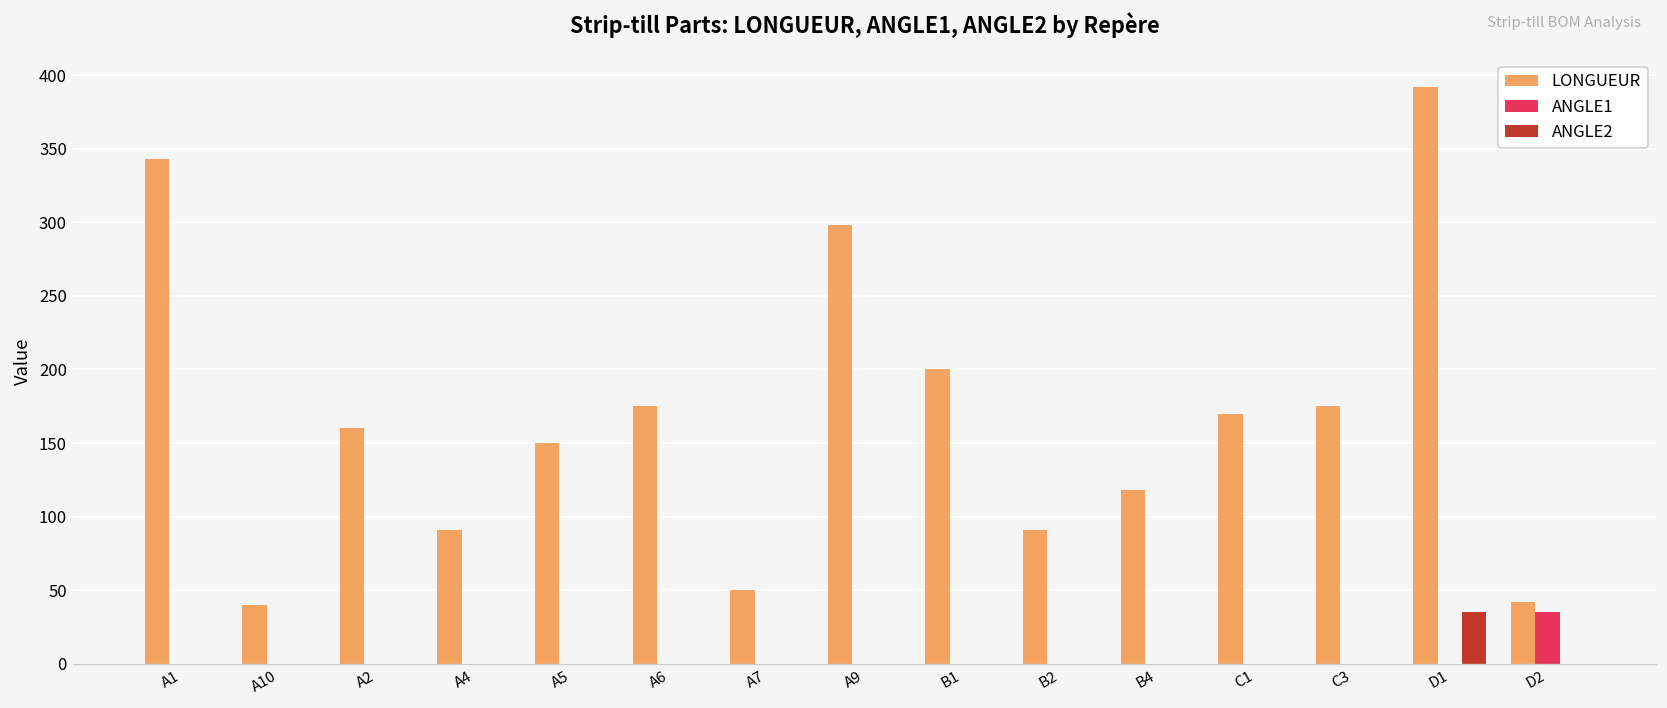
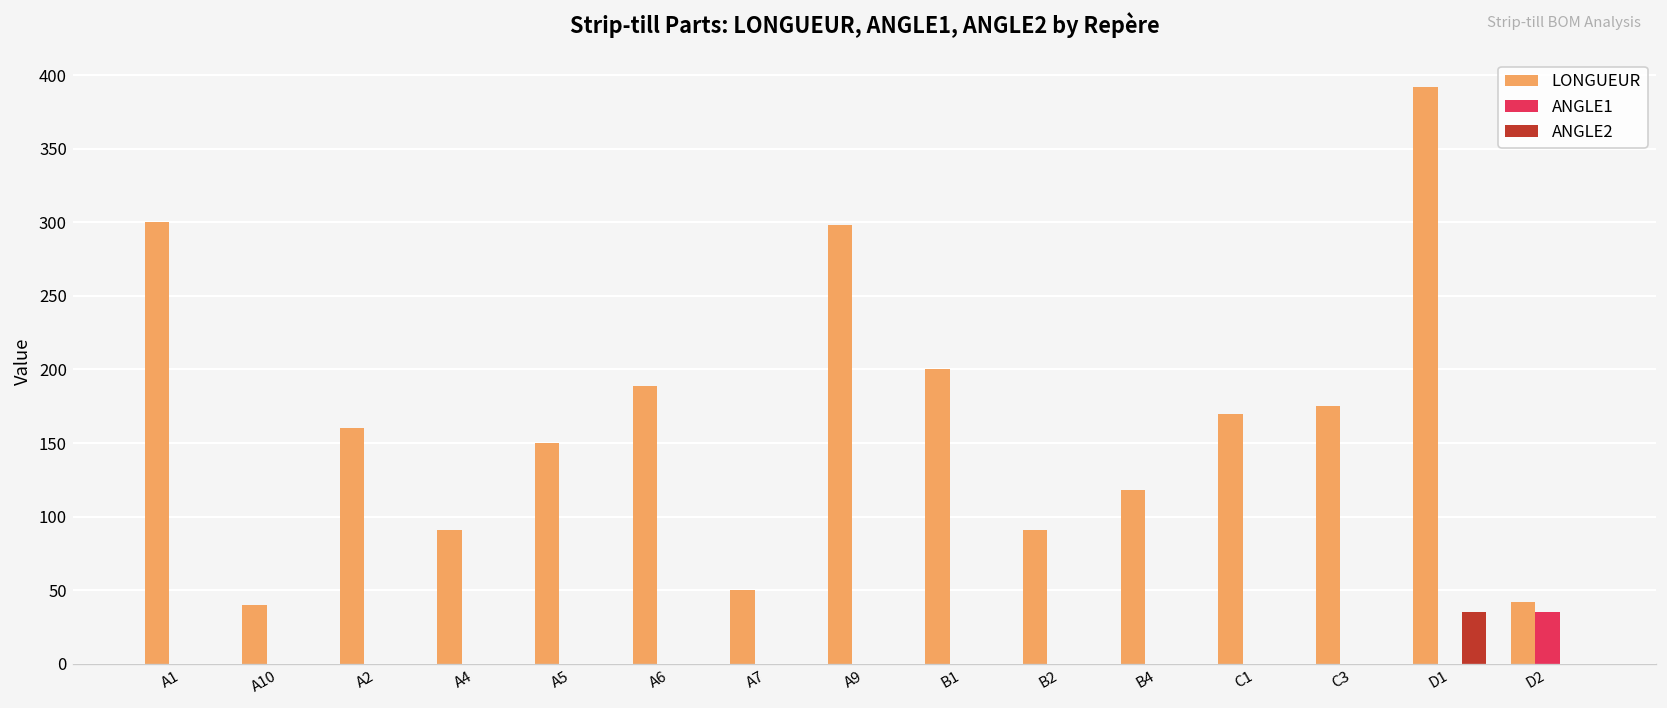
  {
    "LONGUEUR": {
-     "A1": 343,
+     "A1": 300,
      "A10": 40,
      "A2": 160,
      "A4": 91,
      "A5": 150,
-     "A6": 175,
+     "A6": 189,
      "A7": 50,
      "A9": 298,
      "B1": 200,
      "B2": 91,
      "B4": 118,
      "C1": 170,
      "C3": 175,
      "D1": 392,
      "D2": 42
    },
    "ANGLE1": {
      "A1": 0,
      "A10": 0,
      "A2": 0,
      "A4": 0,
      "A5": 0,
      "A6": 0,
      "A7": 0,
      "A9": 0,
      "B1": 0,
      "B2": 0,
      "B4": 0,
      "C1": 0,
      "C3": 0,
      "D1": 0,
      "D2": 35
    },
    "ANGLE2": {
      "A1": 0,
      "A10": 0,
      "A2": 0,
      "A4": 0,
      "A5": 0,
      "A6": 0,
      "A7": 0,
      "A9": 0,
      "B1": 0,
      "B2": 0,
      "B4": 0,
      "C1": 0,
      "C3": 0,
      "D1": 35,
      "D2": 0
    }
  }
